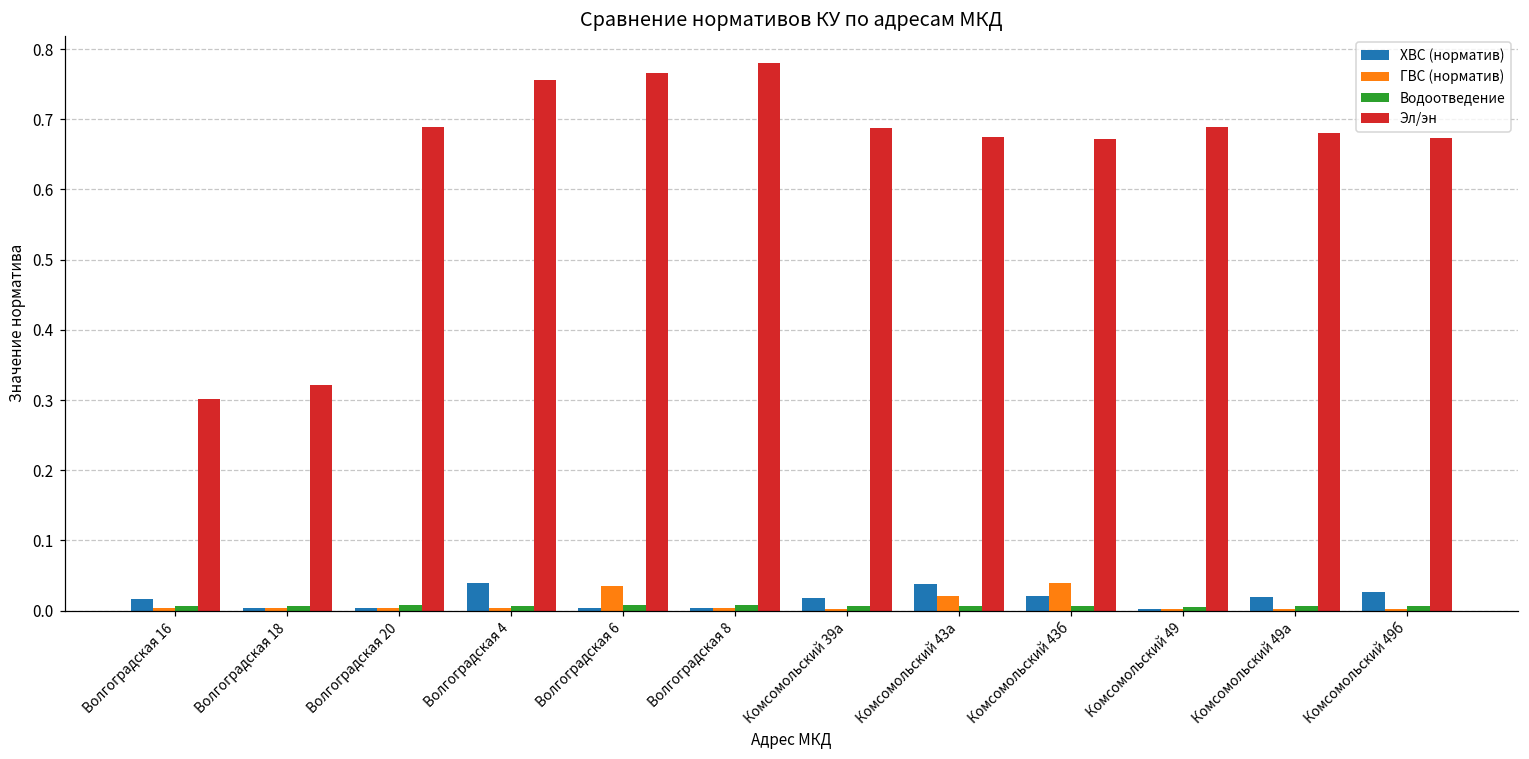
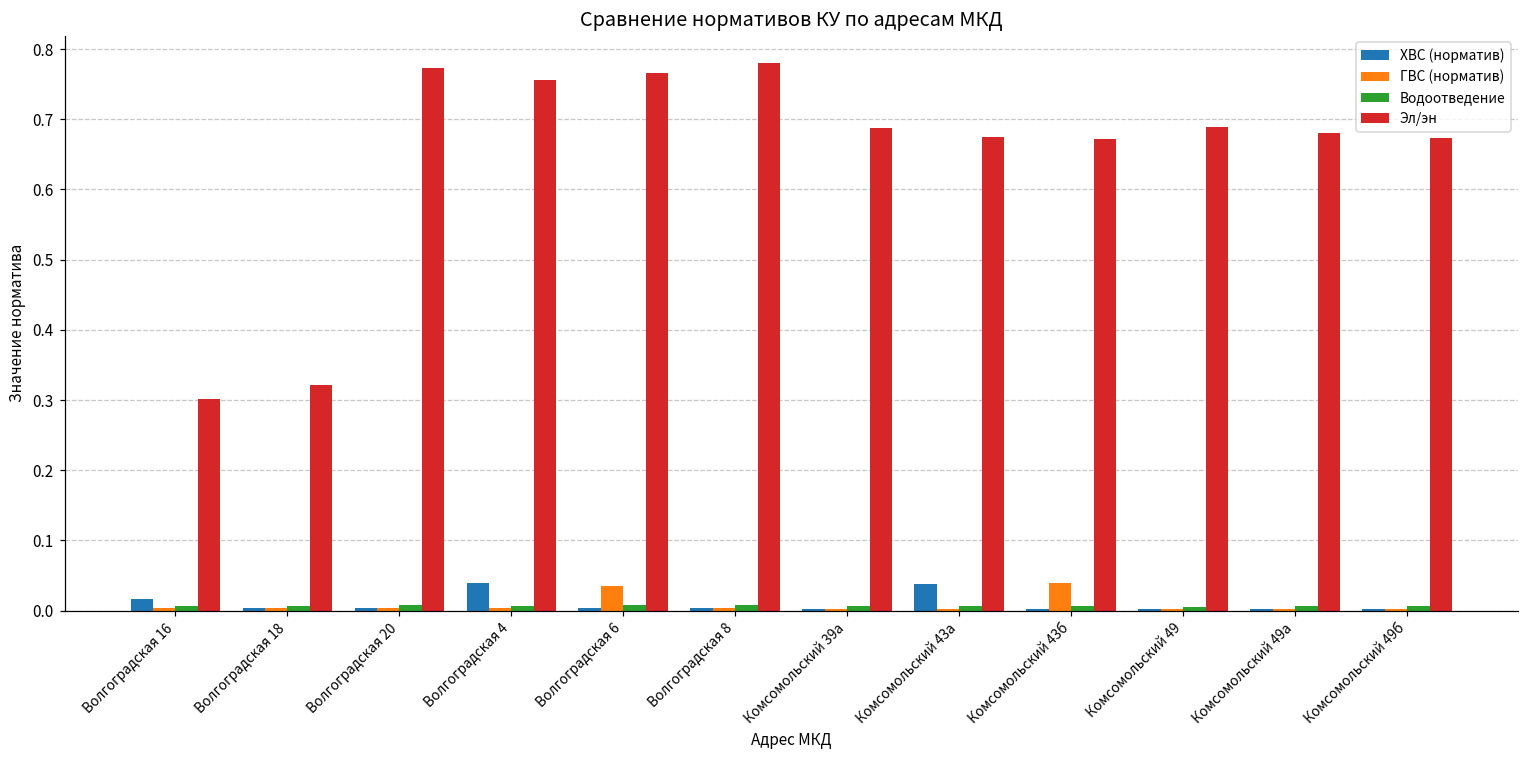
  {
    "ХВС (норматив)": {
      "Волгоградская 16": 0.02,
      "Волгоградская 4": 0.04,
-     "Комсомольский 39а": 0.02,
+     "Комсомольский 39а": 0.00,
      "Комсомольский 43а": 0.04,
-     "Комсомольский 43б": 0.02,
-     "Комсомольский 49а": 0.02,
-     "Комсомольский 49б": 0.03
+     "Комсомольский 43б": 0.00,
+     "Комсомольский 49а": 0.00,
+     "Комсомольский 49б": 0.00
    },
    "ГВС (норматив)": {
      "Волгоградская 6": 0.03,
-     "Комсомольский 43а": 0.02,
+     "Комсомольский 43а": 0.00,
      "Комсомольский 43б": 0.04
    },
    "Водоотведение": {
      "Волгоградская 16": 0.01,
      "Волгоградская 18": 0.01,
      "Волгоградская 20": 0.01,
      "Волгоградская 4": 0.01,
      "Волгоградская 6": 0.01,
      "Волгоградская 8": 0.01,
      "Комсомольский 39а": 0.01,
      "Комсомольский 43а": 0.01,
      "Комсомольский 43б": 0.01,
      "Комсомольский 49": 0.01,
      "Комсомольский 49а": 0.01,
      "Комсомольский 49б": 0.01
    },
    "Эл/эн": {
      "Волгоградская 16": 0.30,
      "Волгоградская 18": 0.32,
-     "Волгоградская 20": 0.69,
+     "Волгоградская 20": 0.77,
      "Волгоградская 4": 0.76,
      "Волгоградская 6": 0.77,
      "Волгоградская 8": 0.78,
      "Комсомольский 39а": 0.69,
      "Комсомольский 43а": 0.67,
      "Комсомольский 43б": 0.67,
      "Комсомольский 49": 0.69,
      "Комсомольский 49а": 0.68,
      "Комсомольский 49б": 0.67
    }
  }
